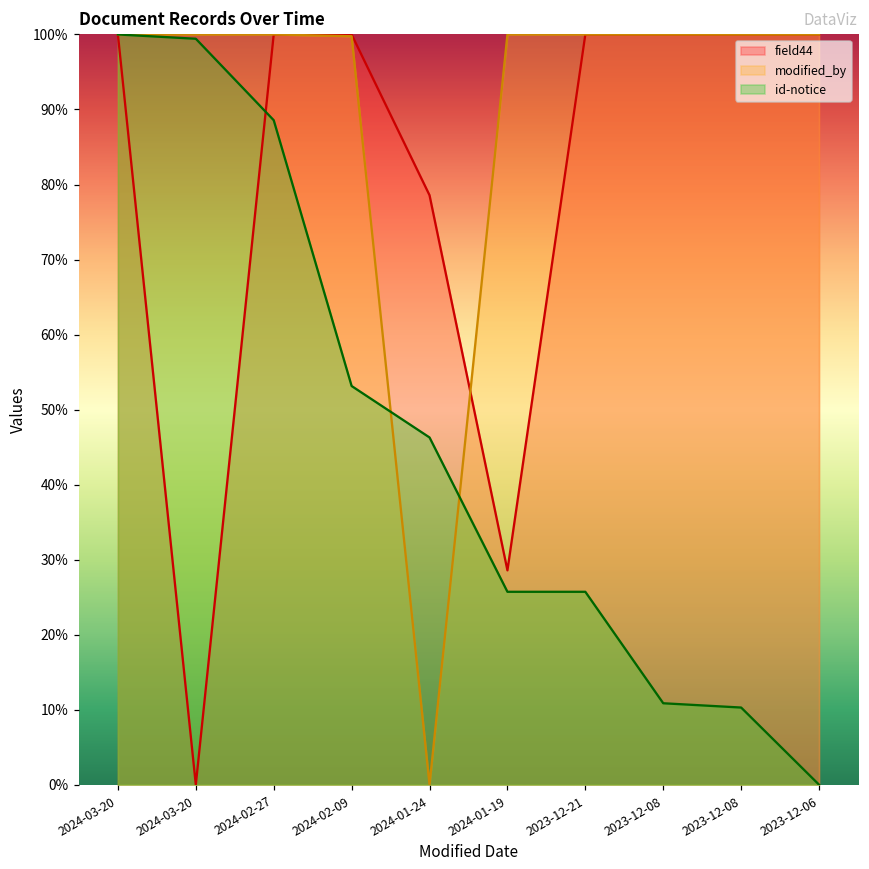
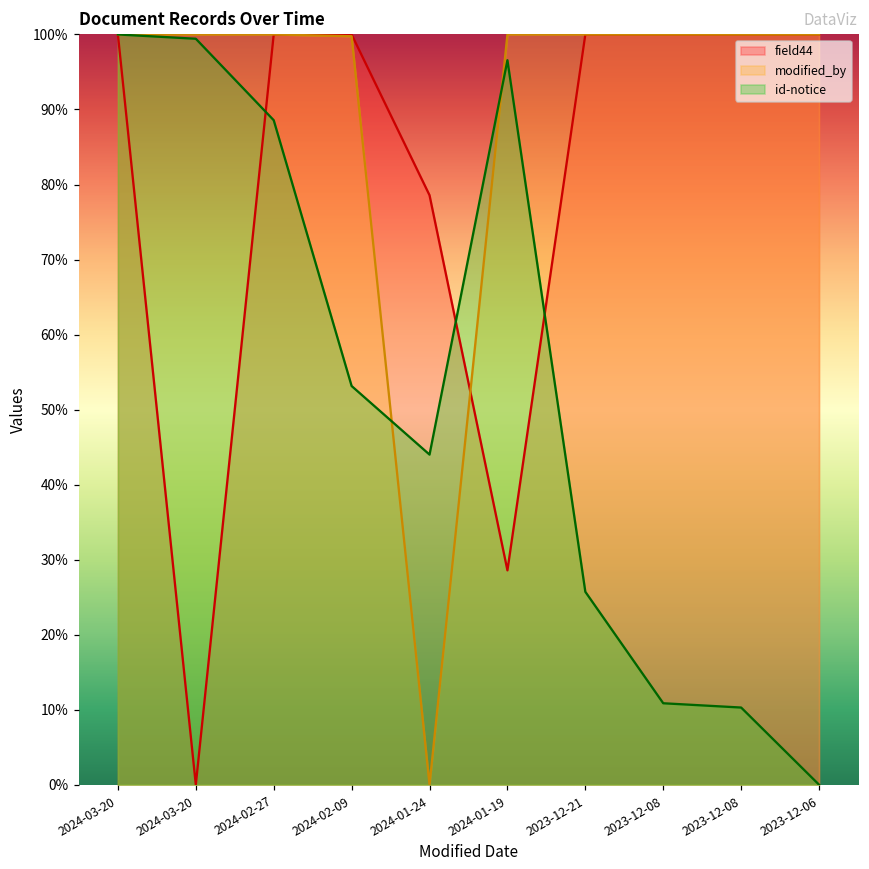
  {
    "field44": {
      "2024-01-24": "79%",
      "2024-01-19": "29%"
    },
    "modified_by": {
      "2024-01-24": "0%",
      "2024-01-19": "100%"
    },
    "id-notice": {
      "2024-02-27": "89%",
      "2024-02-09": "53%",
-     "2024-01-24": "46%",
-     "2024-01-19": "26%",
+     "2024-01-24": "44%",
+     "2024-01-19": "97%",
      "2023-12-21": "26%",
      "2023-12-06": "0%"
    }
  }
